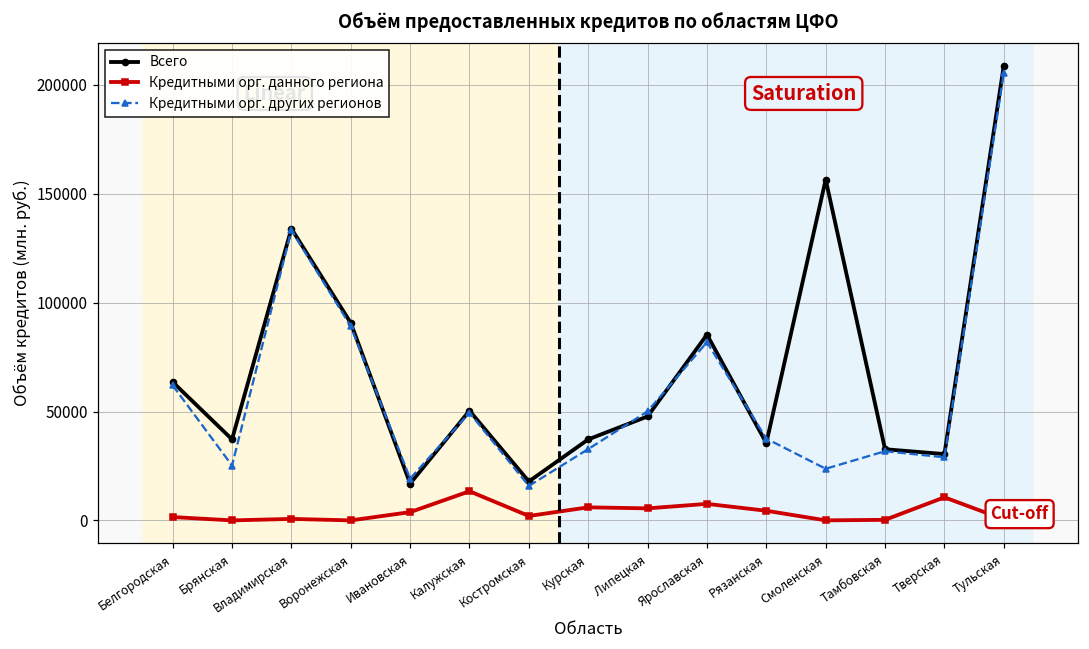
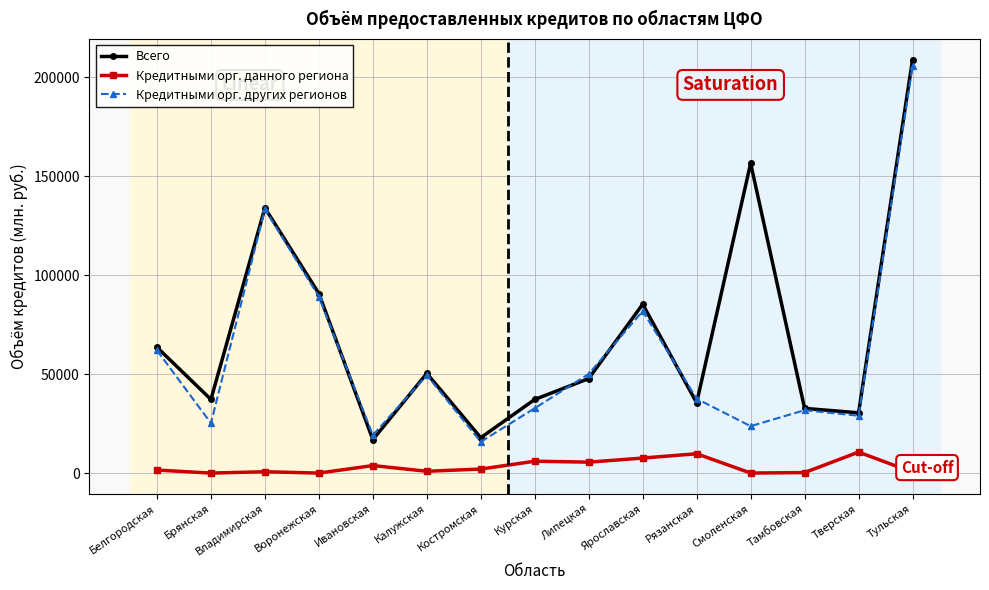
  {
    "Всего": {
      "Белгородская": 64000,
      "Брянская": 37000,
      "Воронежская": 91000,
      "Ивановская": 17000,
      "Костромская": 18000,
      "Курская": 37000,
      "Липецкая": 48000,
      "Ярославская": 85000,
      "Рязанская": 36000,
      "Смоленская": 157000,
      "Тверская": 30000,
      "Тульская": 209000
    },
    "Кредитными орг. данного региона": {
      "Белгородская": 2000,
      "Брянская": 0,
      "Владимирская": 1000,
      "Воронежская": 0,
      "Ивановская": 4000,
-     "Калужская": 13000,
+     "Калужская": 1000,
      "Костромская": 2000,
      "Курская": 6000,
      "Липецкая": 6000,
      "Ярославская": 8000,
-     "Рязанская": 4000,
+     "Рязанская": 10000,
      "Смоленская": 0,
      "Тамбовская": 0,
      "Тверская": 11000
    },
    "Кредитными орг. других регионов": {
      "Белгородская": 62000,
      "Брянская": 25000,
      "Воронежская": 89000,
      "Ивановская": 19000,
      "Костромская": 16000,
      "Курская": 33000,
      "Липецкая": 50000,
      "Ярославская": 82000,
      "Рязанская": 38000,
      "Смоленская": 24000,
      "Тверская": 29000,
      "Тульская": 206000
    }
  }
